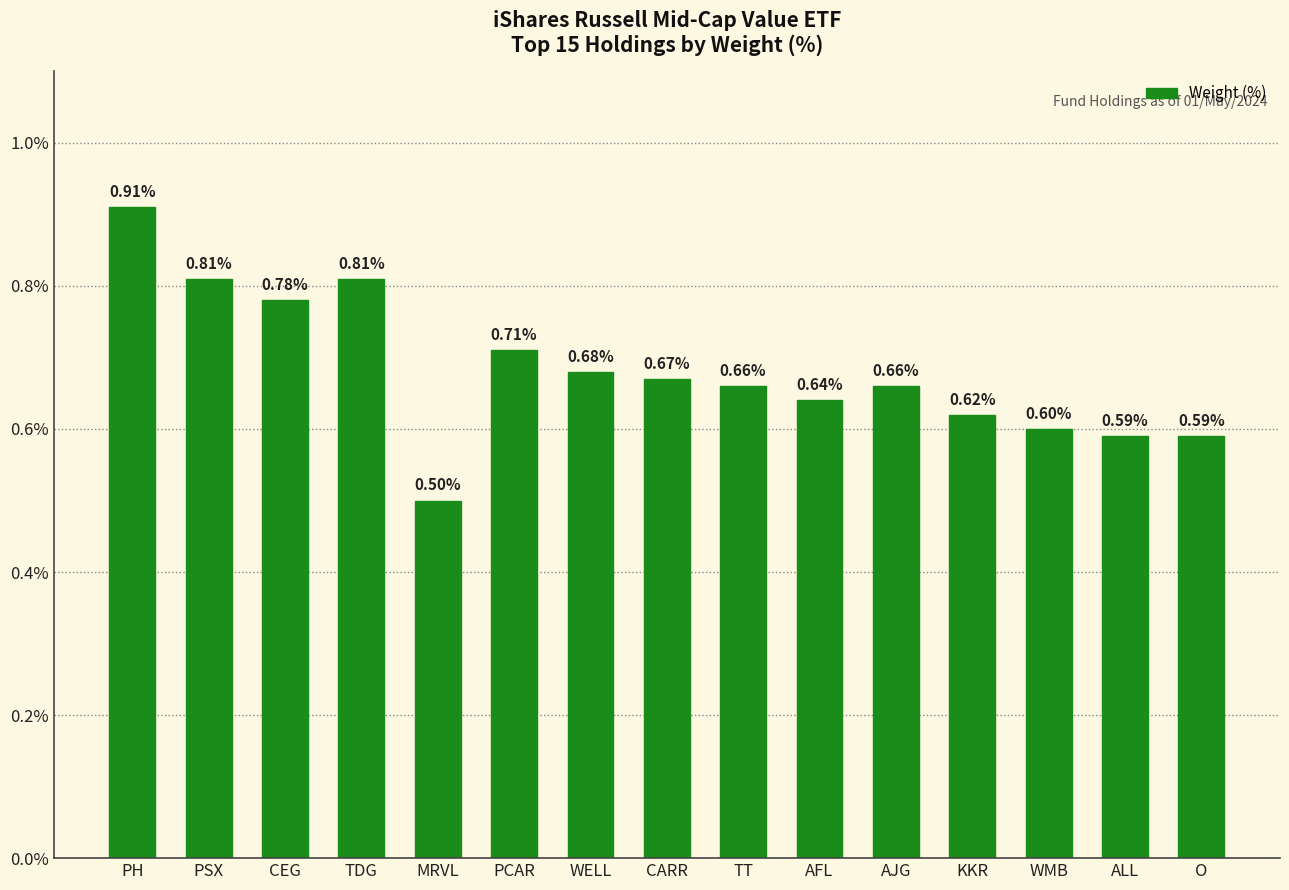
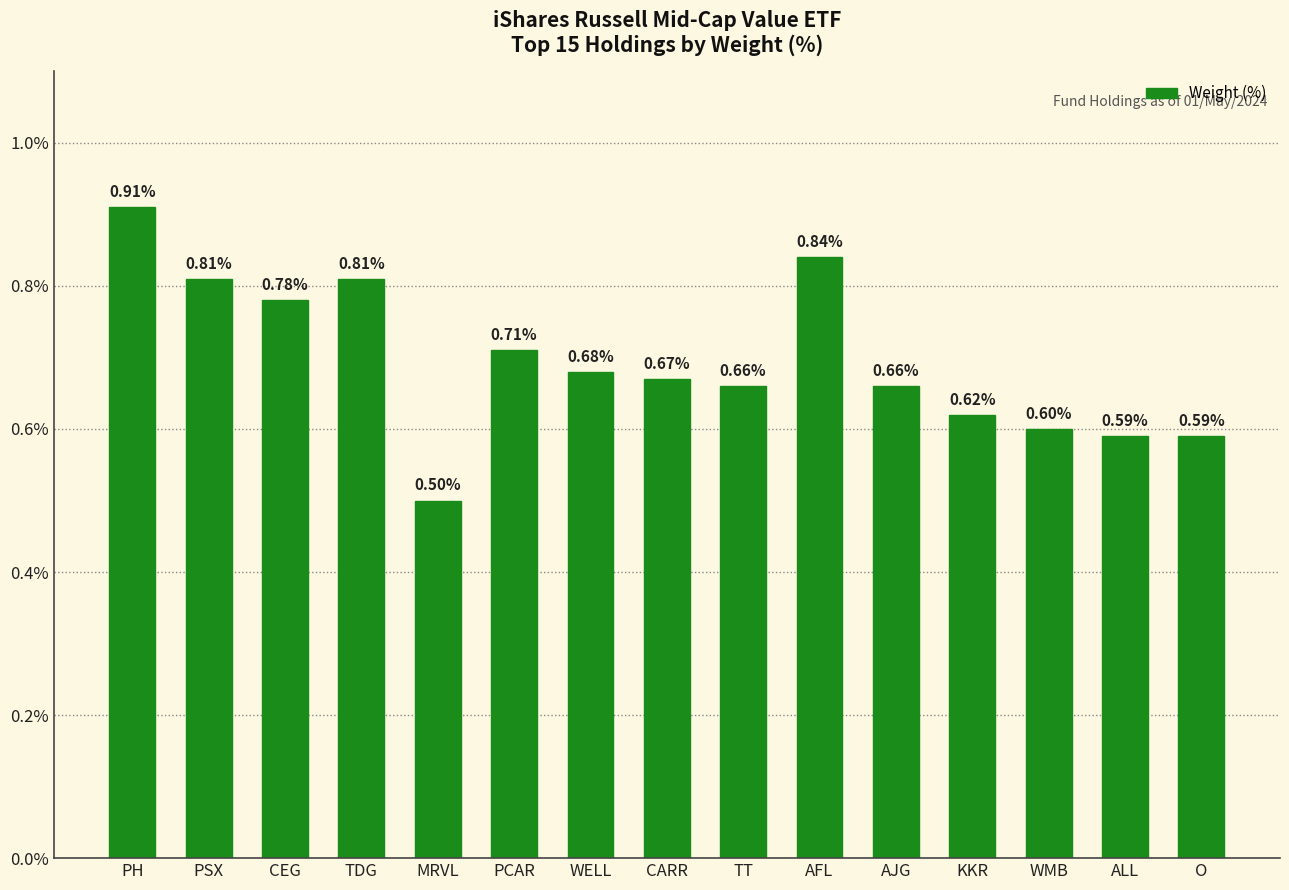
  {
    "PH": "0.91%",
    "PSX": "0.81%",
    "CEG": "0.78%",
    "TDG": "0.81%",
    "MRVL": "0.50%",
    "PCAR": "0.71%",
    "WELL": "0.68%",
    "CARR": "0.67%",
    "TT": "0.66%",
-   "AFL": "0.64%",
+   "AFL": "0.84%",
    "AJG": "0.66%",
    "KKR": "0.62%",
    "WMB": "0.60%",
    "ALL": "0.59%",
    "O": "0.59%"
  }
